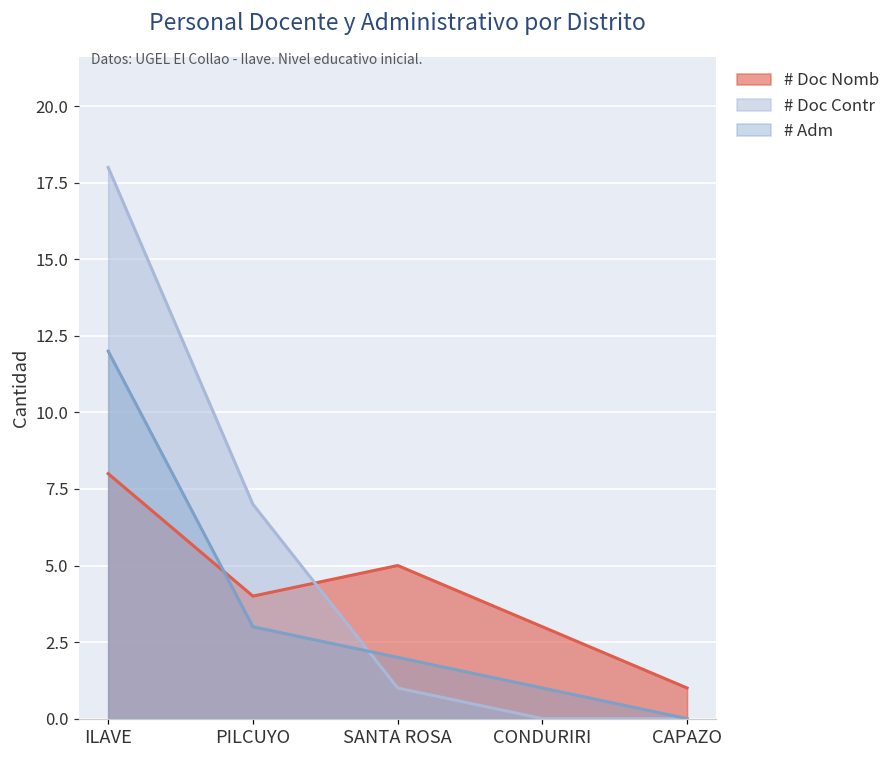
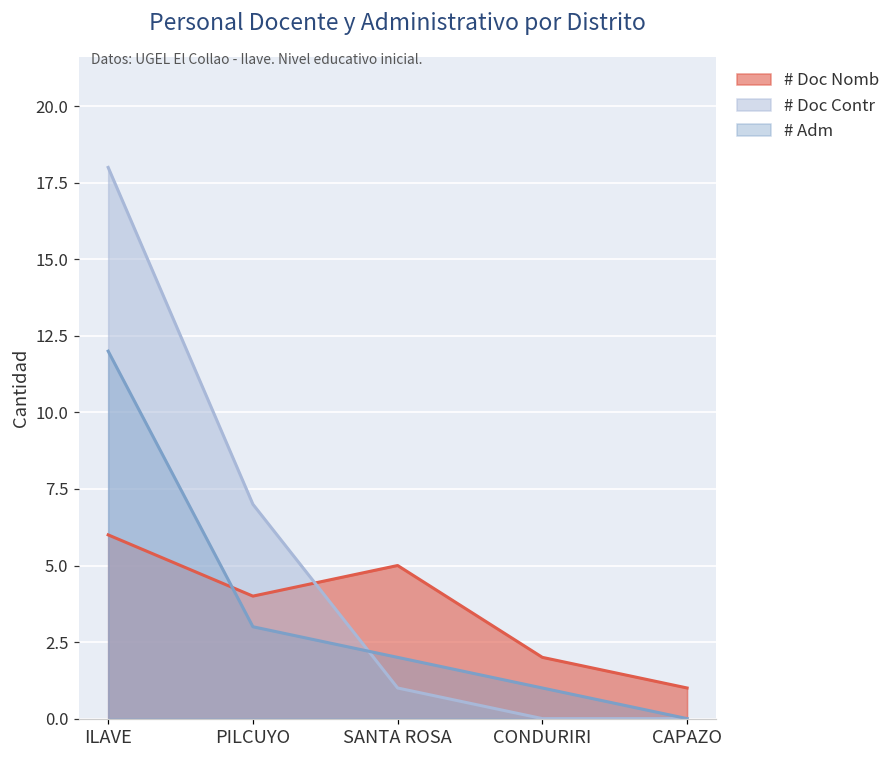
  {
    "# Doc Nomb": {
-     "ILAVE": 8,
+     "ILAVE": 6,
      "PILCUYO": 4,
      "SANTA ROSA": 5,
-     "CONDURIRI": 3,
+     "CONDURIRI": 2,
      "CAPAZO": 1
    }
  }
